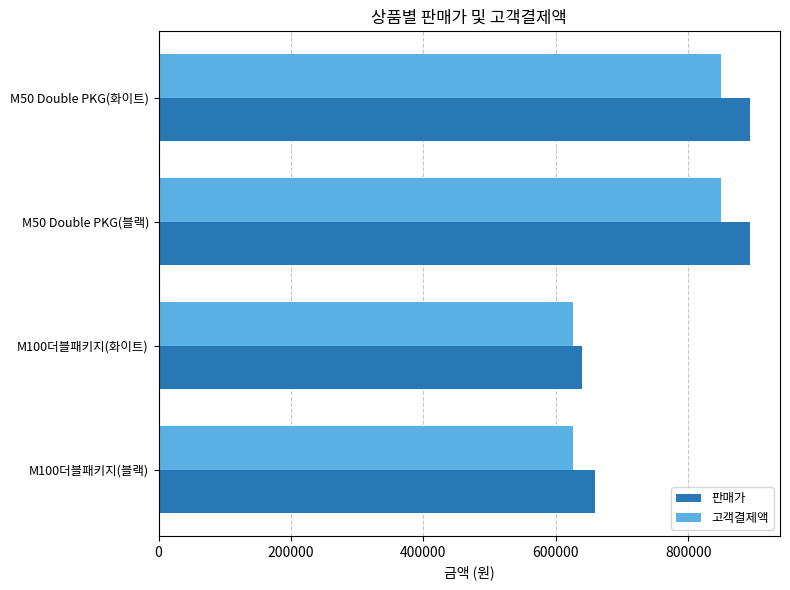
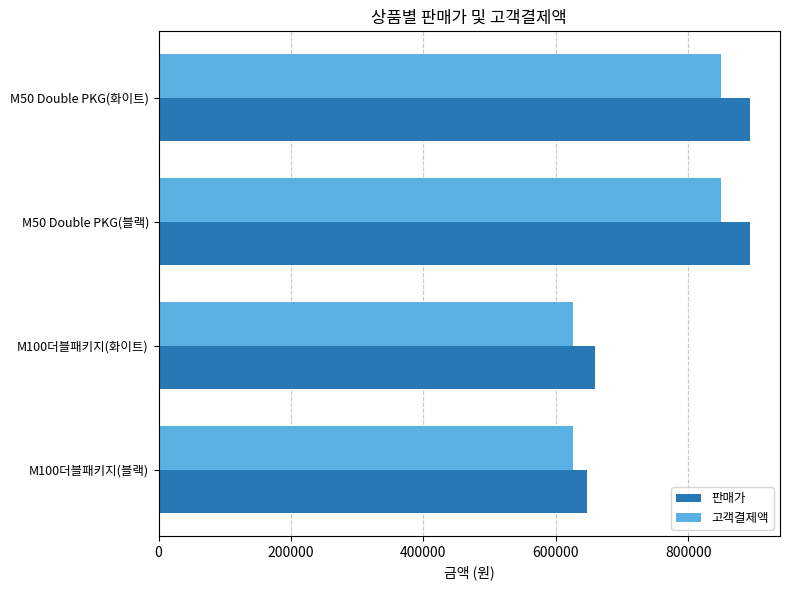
  {
    "판매가": {
      "M50 Double PKG(화이트)": 890000,
      "M50 Double PKG(블랙)": 890000,
-     "M100더블패키지(화이트)": 640000,
-     "M100더블패키지(블랙)": 660000
+     "M100더블패키지(화이트)": 660000,
+     "M100더블패키지(블랙)": 650000
    },
    "고객결제액": {
      "M50 Double PKG(화이트)": 850000,
      "M50 Double PKG(블랙)": 850000,
      "M100더블패키지(화이트)": 630000,
      "M100더블패키지(블랙)": 630000
    }
  }
